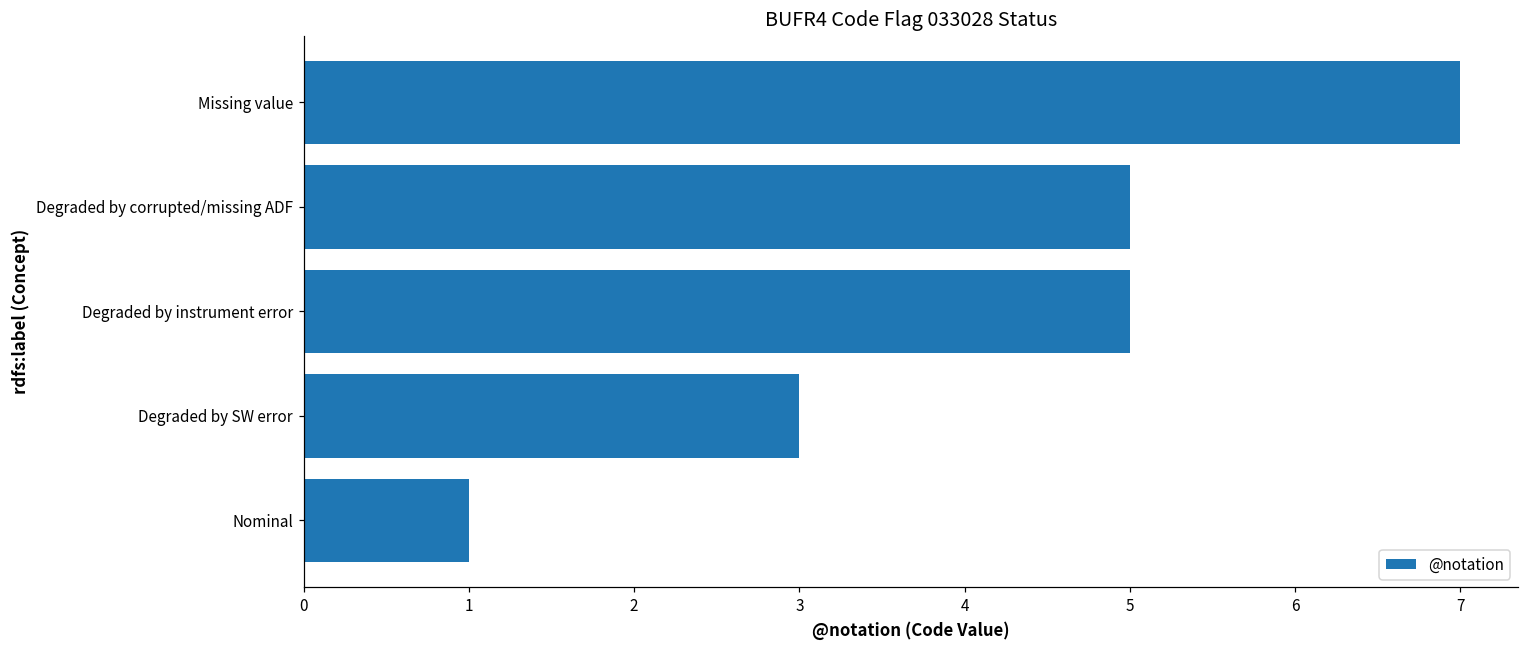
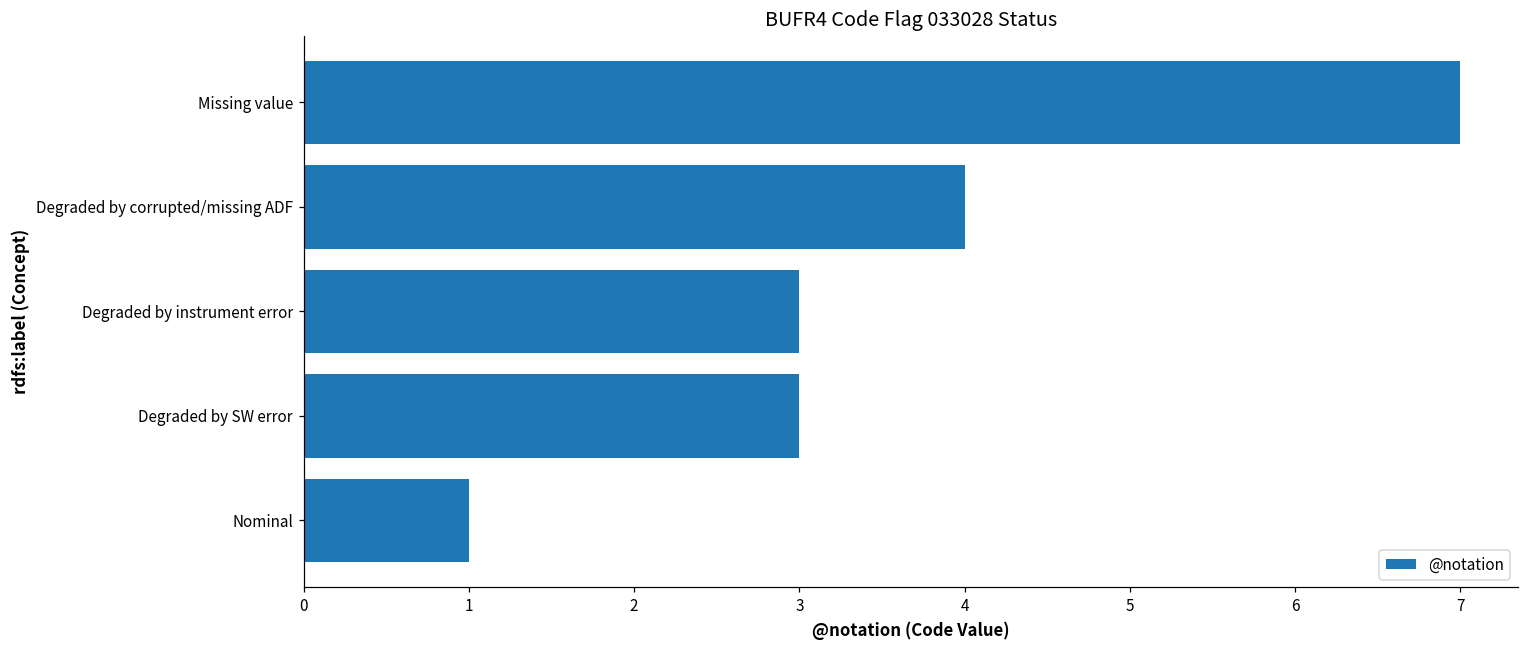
  {
    "Missing value": 7,
-   "Degraded by corrupted/missing ADF": 5,
-   "Degraded by instrument error": 5,
+   "Degraded by corrupted/missing ADF": 4,
+   "Degraded by instrument error": 3,
    "Degraded by SW error": 3,
    "Nominal": 1
  }
